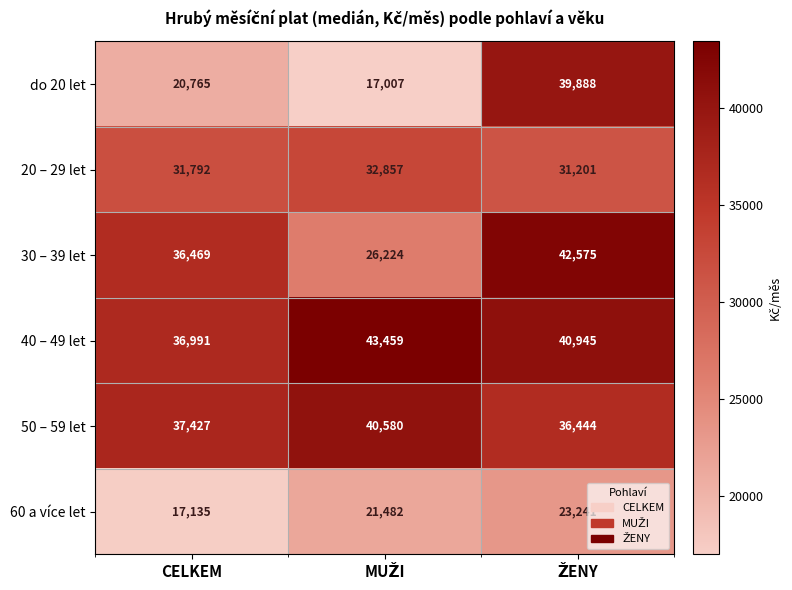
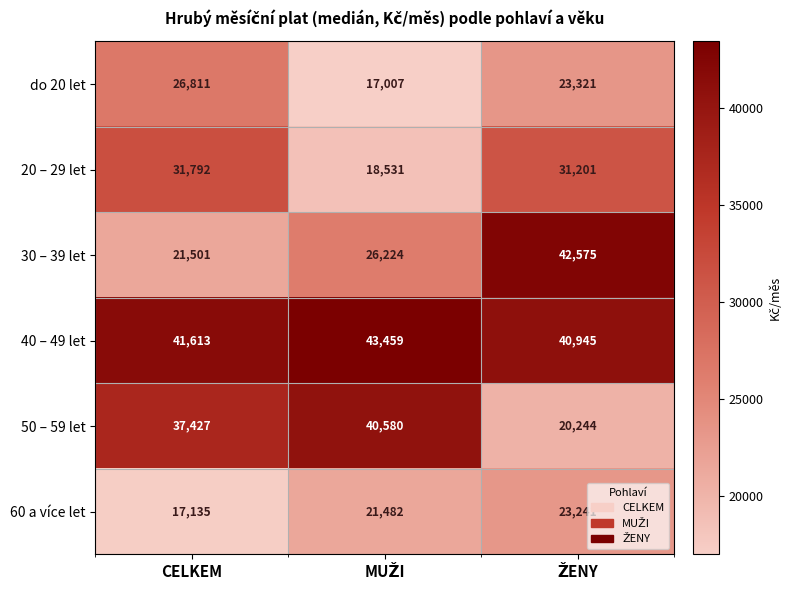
  {
    "do 20 let": {
-     "CELKEM": "20,765",
+     "CELKEM": "26,811",
      "MUŽI": "17,007",
-     "ŽENY": "39,888"
+     "ŽENY": "23,321"
    },
    "20 – 29 let": {
      "CELKEM": "31,792",
-     "MUŽI": "32,857",
+     "MUŽI": "18,531",
      "ŽENY": "31,201"
    },
    "30 – 39 let": {
-     "CELKEM": "36,469",
+     "CELKEM": "21,501",
      "MUŽI": "26,224",
      "ŽENY": "42,575"
    },
    "40 – 49 let": {
-     "CELKEM": "36,991",
+     "CELKEM": "41,613",
      "MUŽI": "43,459",
      "ŽENY": "40,945"
    },
    "50 – 59 let": {
      "CELKEM": "37,427",
      "MUŽI": "40,580",
-     "ŽENY": "36,444"
+     "ŽENY": "20,244"
    },
    "60 a více let": {
      "CELKEM": "17,135",
      "MUŽI": "21,482"
    }
  }
